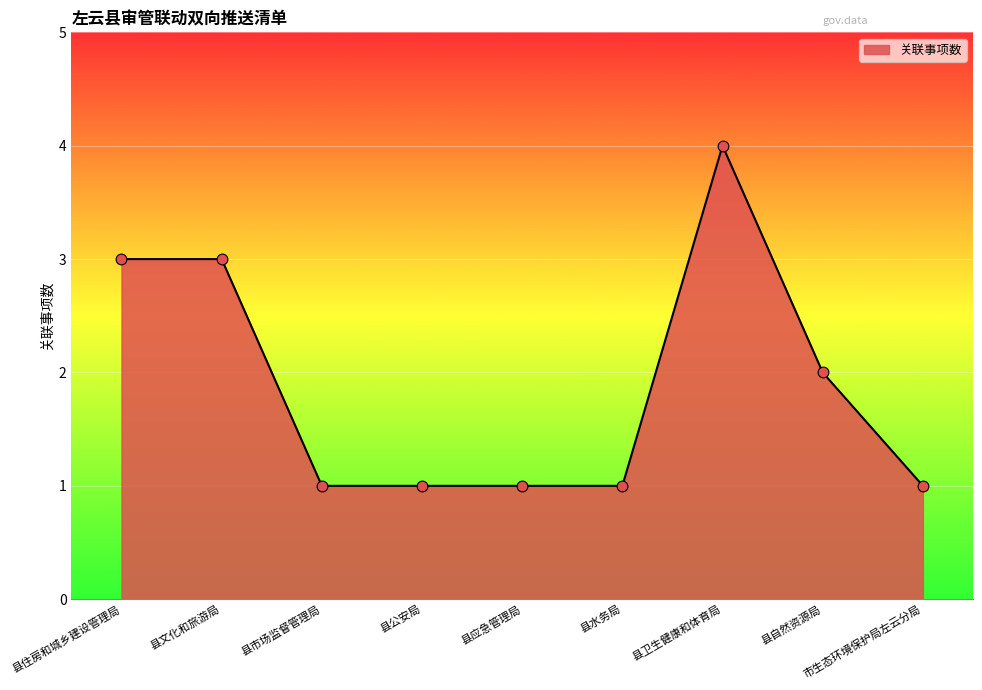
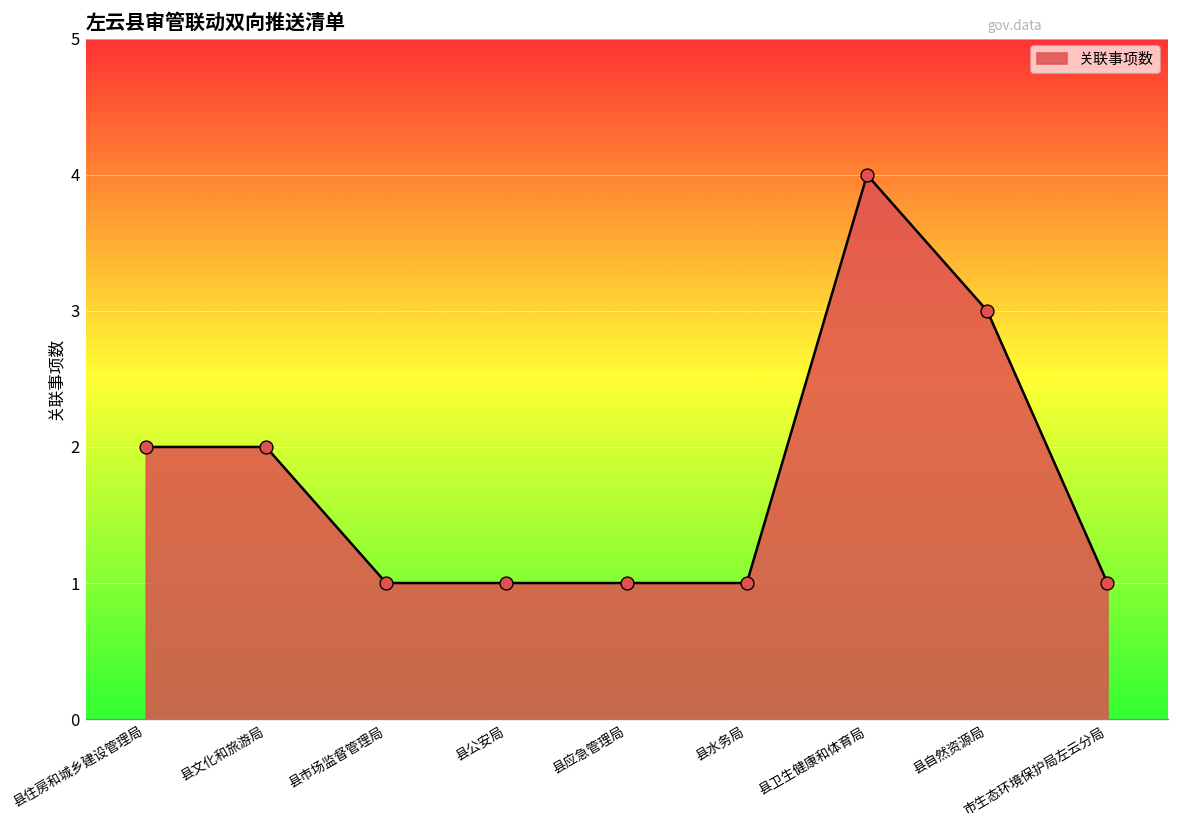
  {
-   "县住房和城乡建设管理局": 3,
-   "县文化和旅游局": 3,
+   "县住房和城乡建设管理局": 2,
+   "县文化和旅游局": 2,
    "县市场监督管理局": 1,
    "县公安局": 1,
    "县应急管理局": 1,
    "县水务局": 1,
    "县卫生健康和体育局": 4,
-   "县自然资源局": 2,
+   "县自然资源局": 3,
    "市生态环境保护局左云分局": 1
  }
